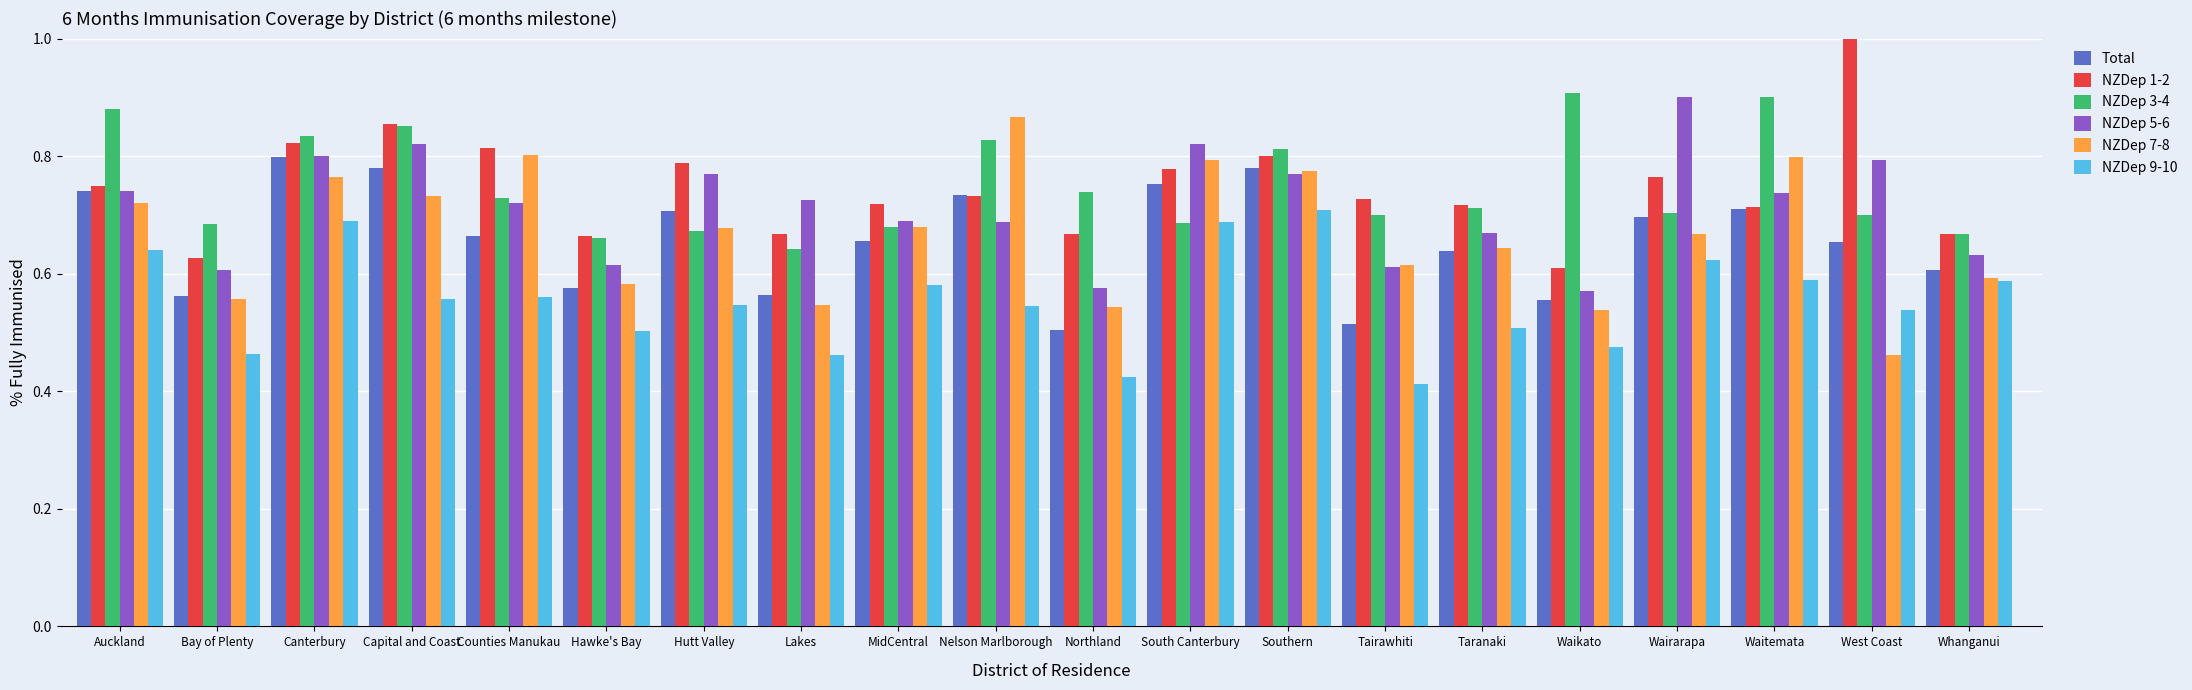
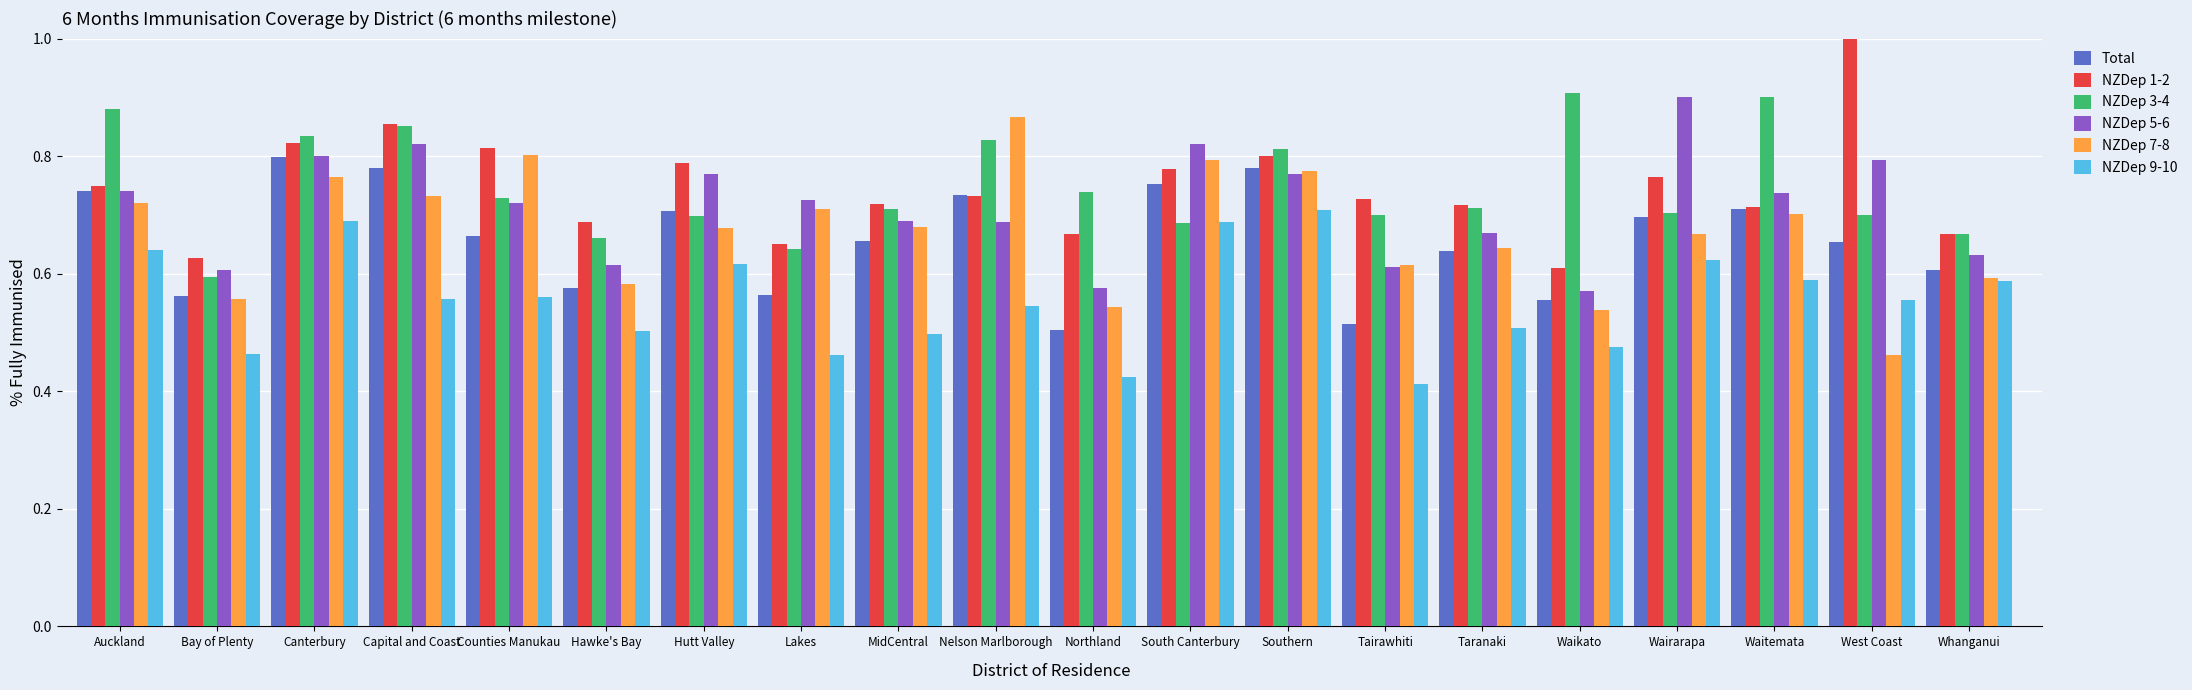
  {
    "NZDep 1-2": {
      "Auckland": 0.75,
      "Bay of Plenty": 0.63,
      "Canterbury": 0.82,
      "Capital and Coast": 0.86,
      "Counties Manukau": 0.81,
-     "Hawke's Bay": 0.66,
+     "Hawke's Bay": 0.69,
      "Hutt Valley": 0.79,
-     "Lakes": 0.67,
+     "Lakes": 0.65,
      "MidCentral": 0.72,
      "Nelson Marlborough": 0.73,
      "Northland": 0.67,
      "South Canterbury": 0.78,
      "Southern": 0.80,
      "Tairawhiti": 0.73,
      "Taranaki": 0.72,
      "Waikato": 0.61,
      "Wairarapa": 0.77,
      "Waitemata": 0.71,
      "West Coast": 1.00,
      "Whanganui": 0.67
    },
    "NZDep 3-4": {
      "Auckland": 0.88,
-     "Bay of Plenty": 0.68,
+     "Bay of Plenty": 0.60,
      "Canterbury": 0.83,
      "Capital and Coast": 0.85,
      "Counties Manukau": 0.73,
      "Hawke's Bay": 0.66,
-     "Hutt Valley": 0.67,
+     "Hutt Valley": 0.70,
      "Lakes": 0.64,
-     "MidCentral": 0.68,
+     "MidCentral": 0.71,
      "Nelson Marlborough": 0.83,
      "Northland": 0.74,
      "South Canterbury": 0.69,
      "Southern": 0.81,
      "Tairawhiti": 0.70,
      "Taranaki": 0.71,
      "Waikato": 0.91,
      "Wairarapa": 0.70,
      "Waitemata": 0.90,
      "West Coast": 0.70,
      "Whanganui": 0.67
    },
    "NZDep 7-8": {
      "Auckland": 0.72,
      "Bay of Plenty": 0.56,
      "Canterbury": 0.77,
      "Capital and Coast": 0.73,
      "Counties Manukau": 0.80,
      "Hawke's Bay": 0.58,
      "Hutt Valley": 0.68,
-     "Lakes": 0.55,
+     "Lakes": 0.71,
      "MidCentral": 0.68,
      "Nelson Marlborough": 0.87,
      "Northland": 0.54,
      "South Canterbury": 0.79,
      "Southern": 0.78,
      "Tairawhiti": 0.62,
      "Taranaki": 0.64,
      "Waikato": 0.54,
      "Wairarapa": 0.67,
-     "Waitemata": 0.80,
+     "Waitemata": 0.70,
      "West Coast": 0.46,
      "Whanganui": 0.59
    },
    "NZDep 9-10": {
      "Auckland": 0.64,
      "Bay of Plenty": 0.46,
      "Canterbury": 0.69,
      "Capital and Coast": 0.56,
      "Counties Manukau": 0.56,
      "Hawke's Bay": 0.50,
-     "Hutt Valley": 0.55,
+     "Hutt Valley": 0.62,
      "Lakes": 0.46,
-     "MidCentral": 0.58,
+     "MidCentral": 0.50,
      "Nelson Marlborough": 0.55,
      "Northland": 0.42,
      "South Canterbury": 0.69,
      "Southern": 0.71,
      "Tairawhiti": 0.41,
      "Taranaki": 0.51,
      "Waikato": 0.48,
      "Wairarapa": 0.62,
      "Waitemata": 0.59,
-     "West Coast": 0.54,
+     "West Coast": 0.56,
      "Whanganui": 0.59
    }
  }
